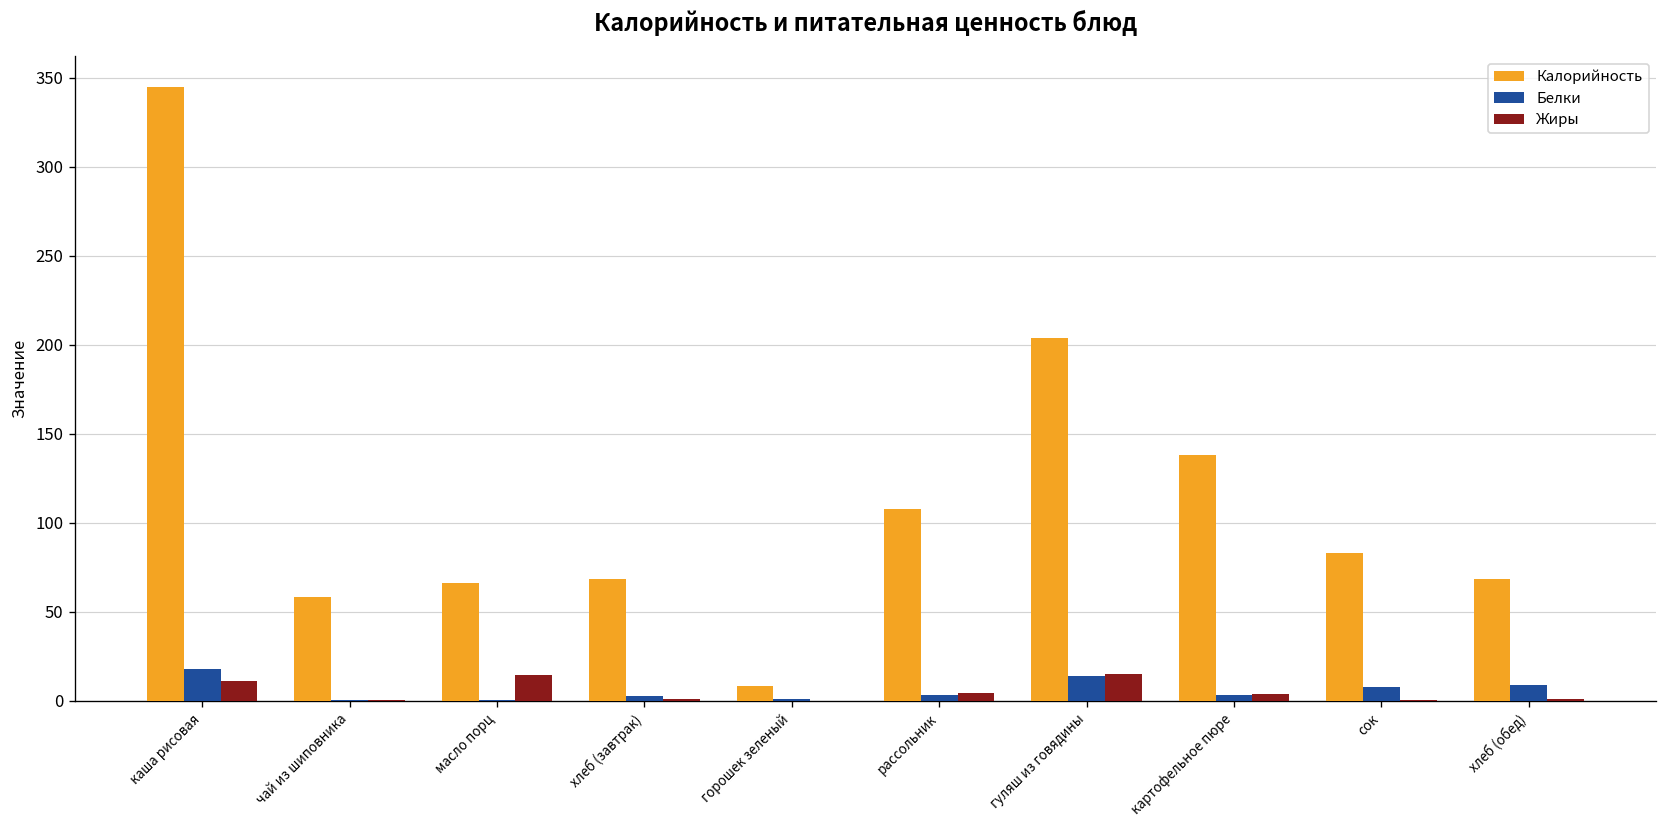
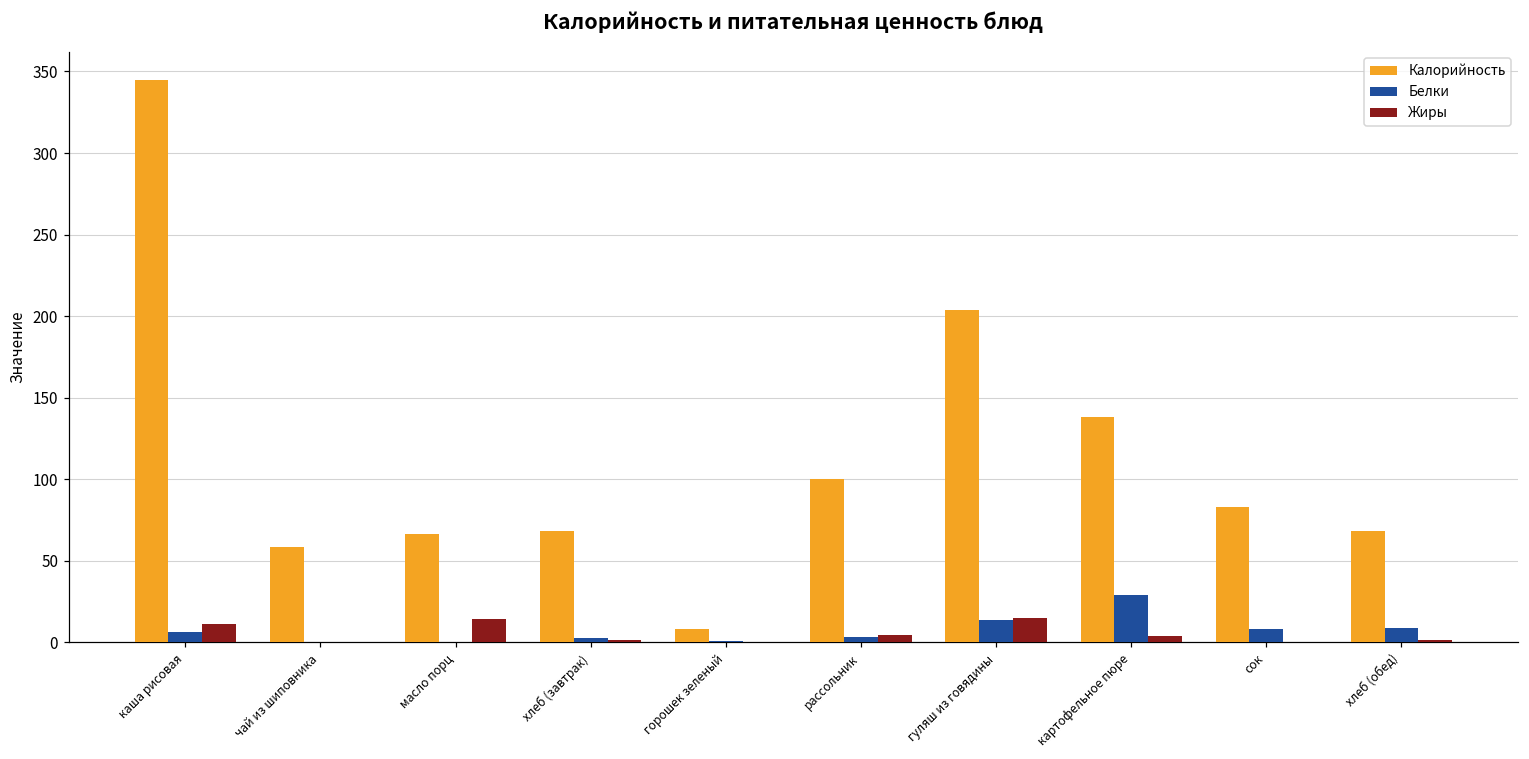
  {
    "Калорийность": {
      "каша рисовая": 345,
      "чай из шиповника": 58,
      "масло порц": 66,
      "хлеб (завтрак)": 69,
      "горошек зеленый": 8,
-     "рассольник": 108,
+     "рассольник": 100,
      "гуляш из говядины": 204,
      "картофельное пюре": 138,
      "сок": 83,
      "хлеб (обед)": 69
    },
    "Белки": {
-     "каша рисовая": 18,
+     "каша рисовая": 6,
      "хлеб (завтрак)": 3,
      "рассольник": 3,
      "гуляш из говядины": 14,
-     "картофельное пюре": 3,
+     "картофельное пюре": 29,
      "сок": 8,
      "хлеб (обед)": 9
    },
    "Жиры": {
      "каша рисовая": 11,
      "масло порц": 14,
      "рассольник": 4,
      "гуляш из говядины": 15,
      "картофельное пюре": 4
    }
  }
